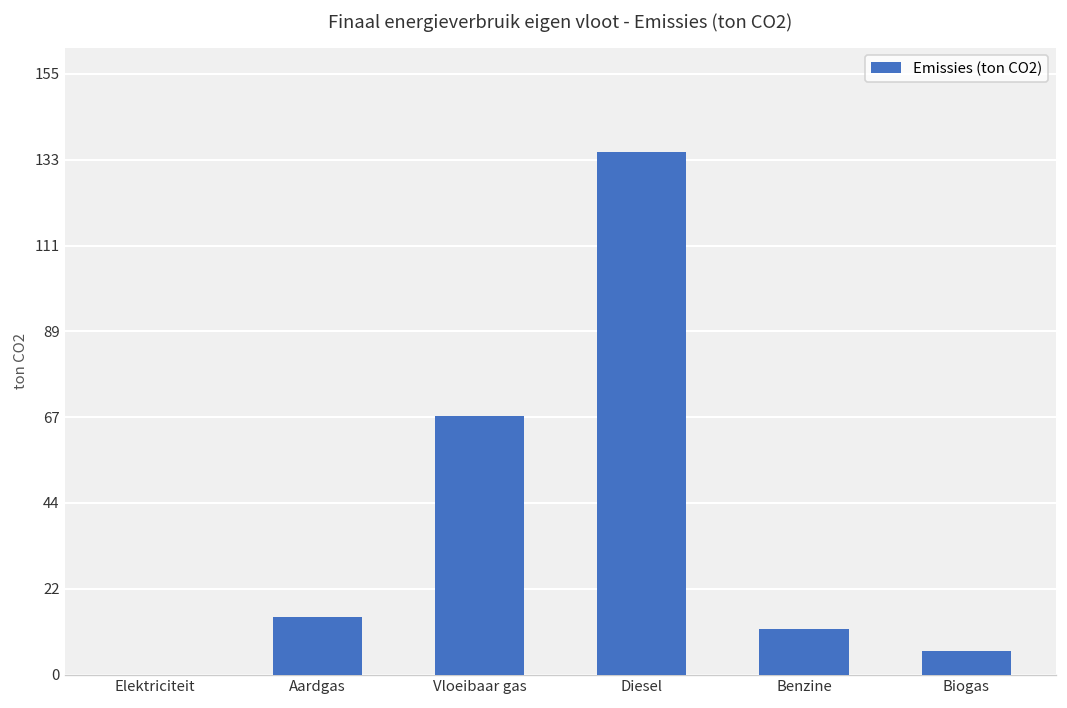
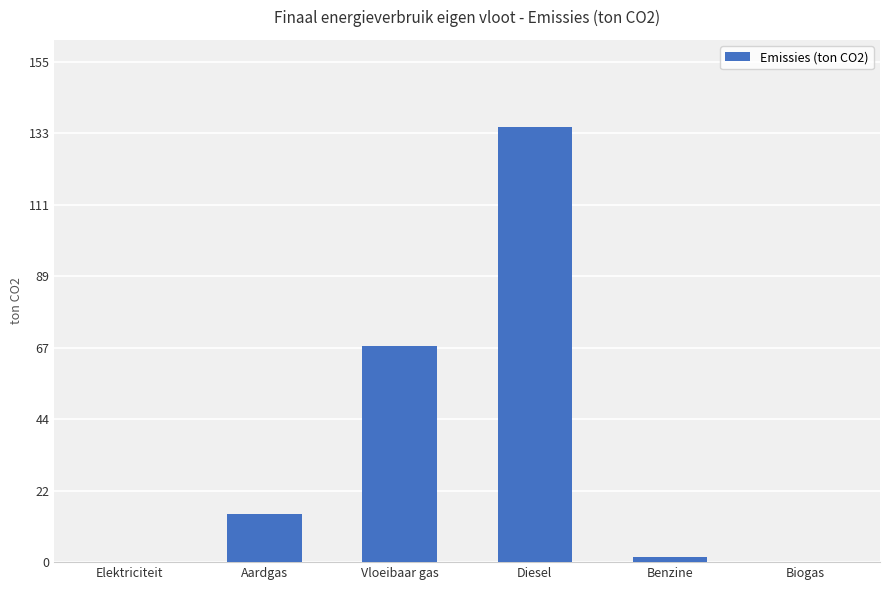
  {
    "Elektriciteit": 0,
    "Aardgas": 15,
    "Vloeibaar gas": 67,
    "Diesel": 135,
-   "Benzine": 12,
-   "Biogas": 6
+   "Benzine": 2,
+   "Biogas": 0
  }
